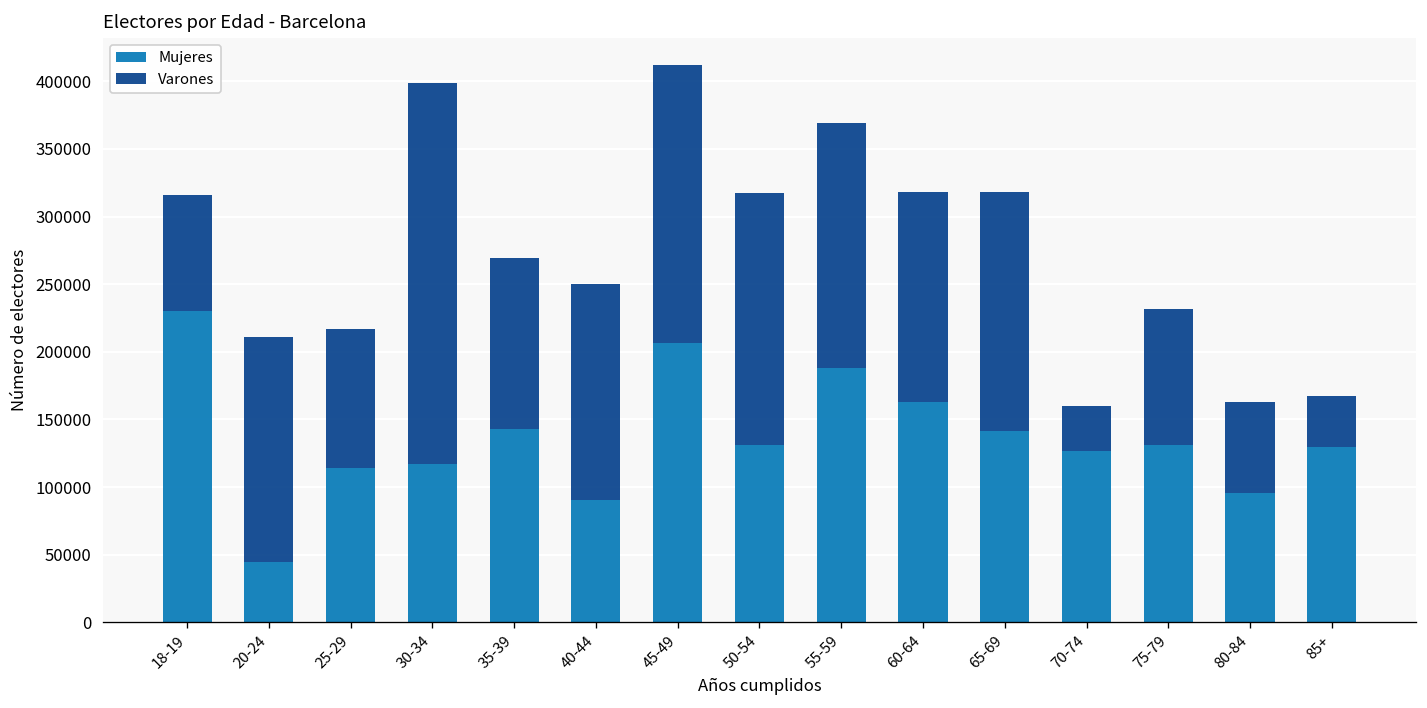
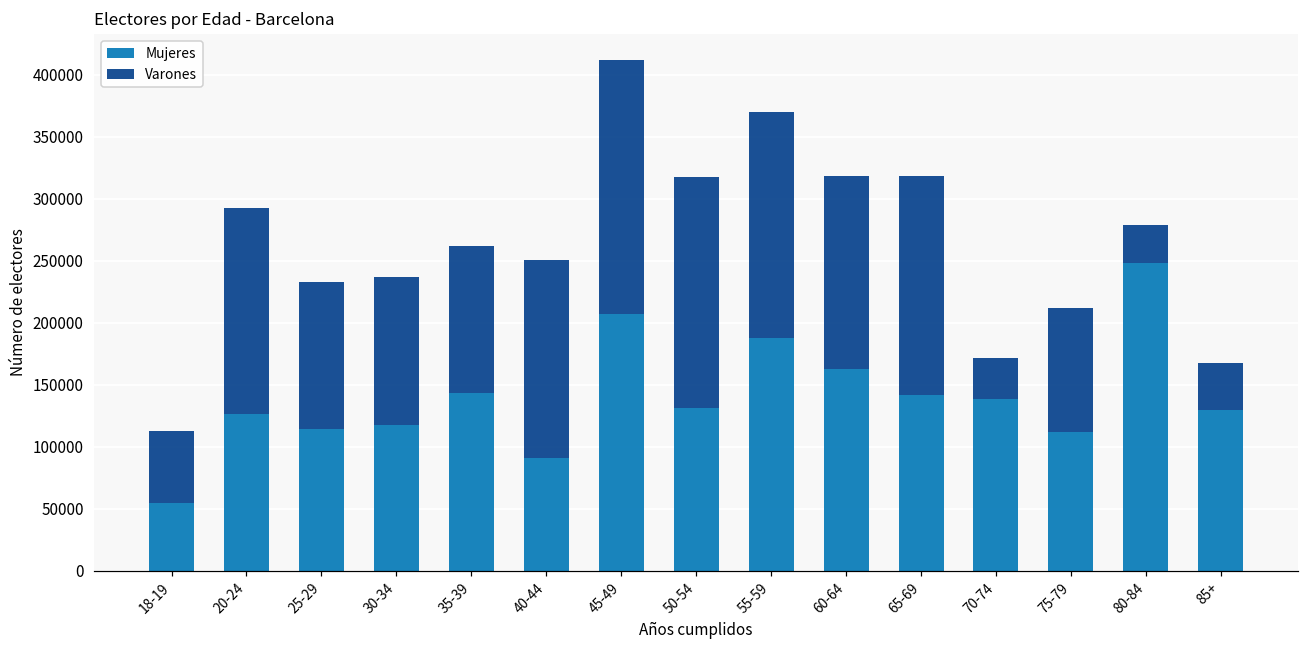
  {
    "Mujeres": {
-     "18-19": 230000,
-     "20-24": 44000,
+     "18-19": 55000,
+     "20-24": 126000,
      "25-29": 114000,
      "30-34": 117000,
      "35-39": 143000,
      "40-44": 91000,
      "45-49": 207000,
      "50-54": 131000,
      "55-59": 188000,
      "60-64": 163000,
      "65-69": 141000,
-     "70-74": 127000,
-     "75-79": 131000,
-     "80-84": 95000,
+     "70-74": 138000,
+     "75-79": 111000,
+     "80-84": 248000,
      "85+": 129000
    },
    "Varones": {
-     "18-19": 86000,
+     "18-19": 58000,
      "20-24": 166000,
-     "25-29": 103000,
-     "30-34": 282000,
-     "35-39": 126000,
+     "25-29": 119000,
+     "30-34": 119000,
+     "35-39": 118000,
      "40-44": 159000,
      "45-49": 205000,
      "50-54": 186000,
      "55-59": 182000,
      "60-64": 156000,
      "65-69": 177000,
      "70-74": 33000,
      "75-79": 100000,
-     "80-84": 67000,
+     "80-84": 31000,
      "85+": 38000
    }
  }
